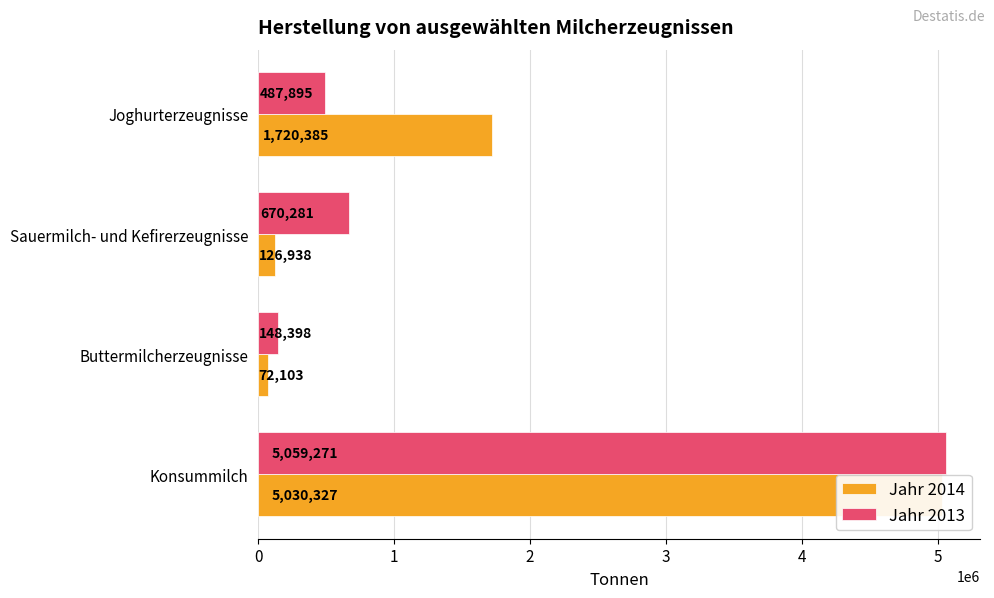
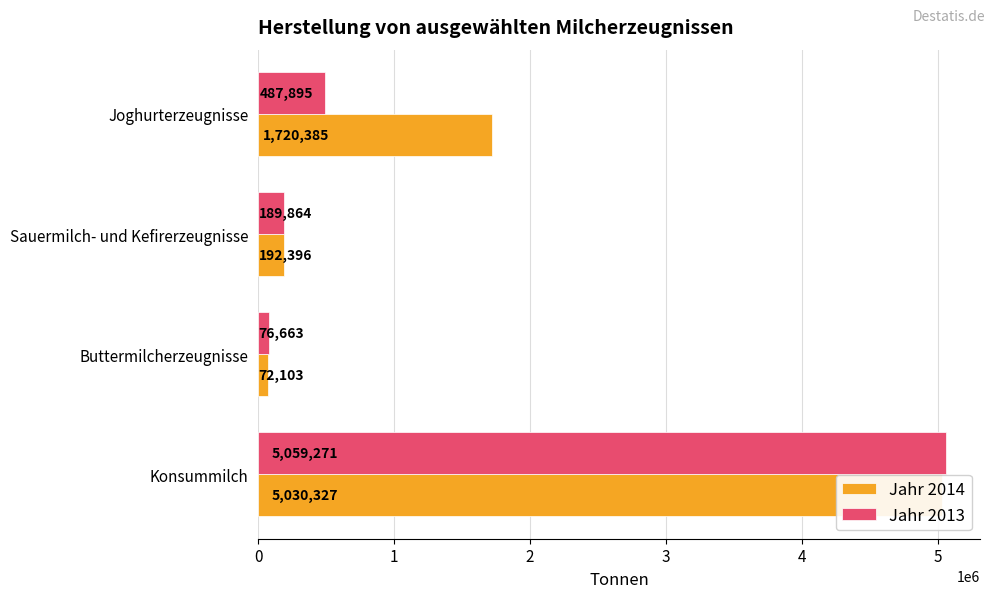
  {
    "Jahr 2014": {
      "Joghurterzeugnisse": "1,720,385",
-     "Sauermilch- und Kefirerzeugnisse": "126,938",
+     "Sauermilch- und Kefirerzeugnisse": "192,396",
      "Buttermilcherzeugnisse": "72,103"
    },
    "Jahr 2013": {
      "Joghurterzeugnisse": "487,895",
-     "Sauermilch- und Kefirerzeugnisse": "670,281",
-     "Buttermilcherzeugnisse": "148,398",
+     "Sauermilch- und Kefirerzeugnisse": "189,864",
+     "Buttermilcherzeugnisse": "76,663",
      "Konsummilch": "5,059,271"
    }
  }
